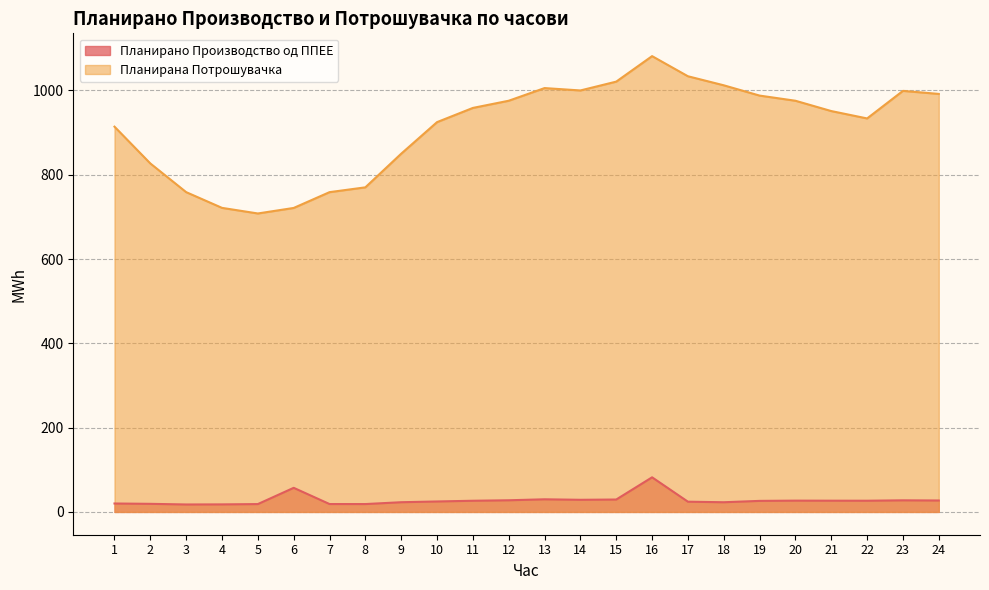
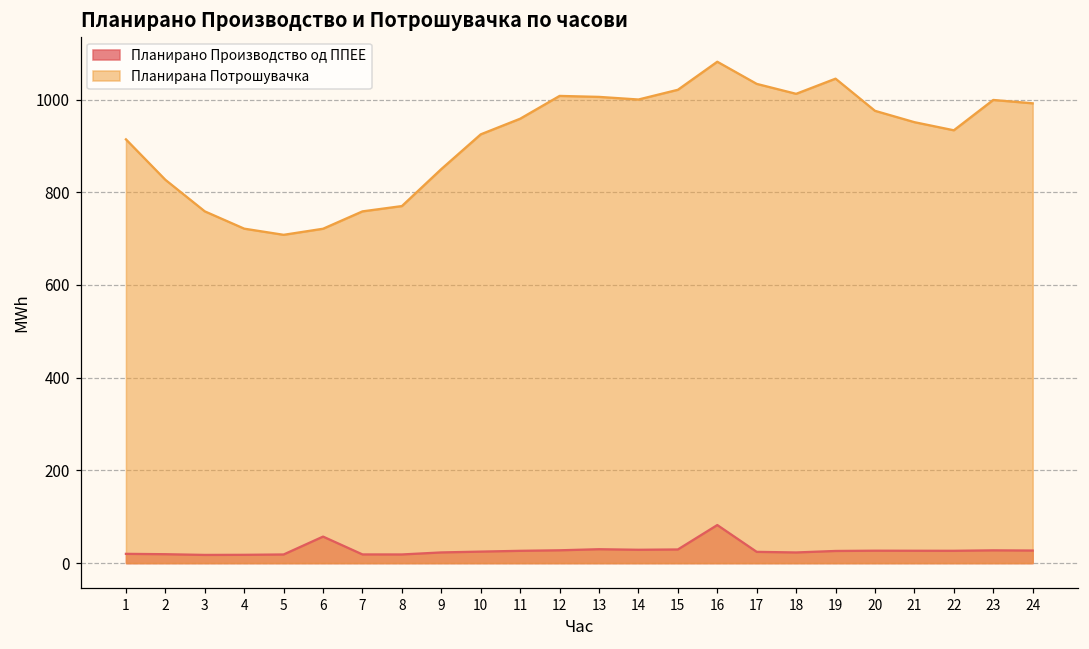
  {
    "Планирано Производство од ППЕЕ": {
      "1": 20,
      "2": 20,
      "3": 20,
      "4": 20,
      "5": 20,
      "6": 60,
      "7": 20,
      "8": 20,
      "9": 20,
      "10": 20,
      "11": 30,
      "12": 30,
      "13": 30,
      "14": 30,
      "15": 30,
      "16": 80,
      "17": 20,
      "18": 20,
      "19": 30,
      "20": 30,
      "21": 30,
      "22": 30,
      "23": 30,
      "24": 30
    },
    "Планирана Потрошувачка": {
      "1": 910,
      "2": 830,
      "3": 760,
      "4": 720,
      "5": 710,
      "6": 720,
      "7": 760,
      "8": 770,
      "9": 850,
      "10": 920,
      "11": 960,
-     "12": 980,
+     "12": 1010,
      "13": 1010,
      "14": 1000,
      "15": 1020,
      "16": 1080,
      "17": 1030,
      "18": 1010,
-     "19": 990,
+     "19": 1040,
      "20": 980,
      "21": 950,
      "22": 930,
      "23": 1000,
      "24": 990
    }
  }
